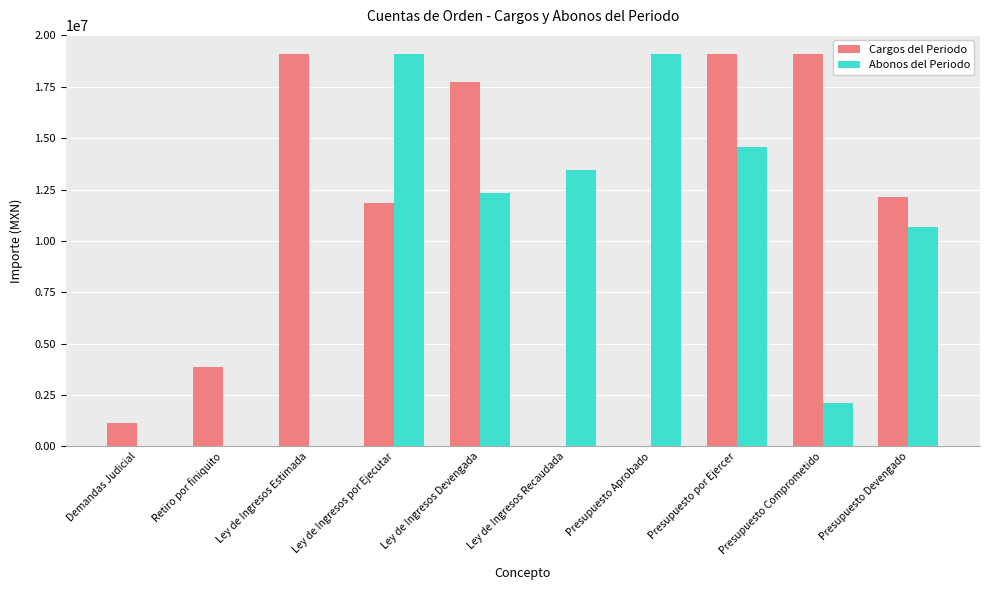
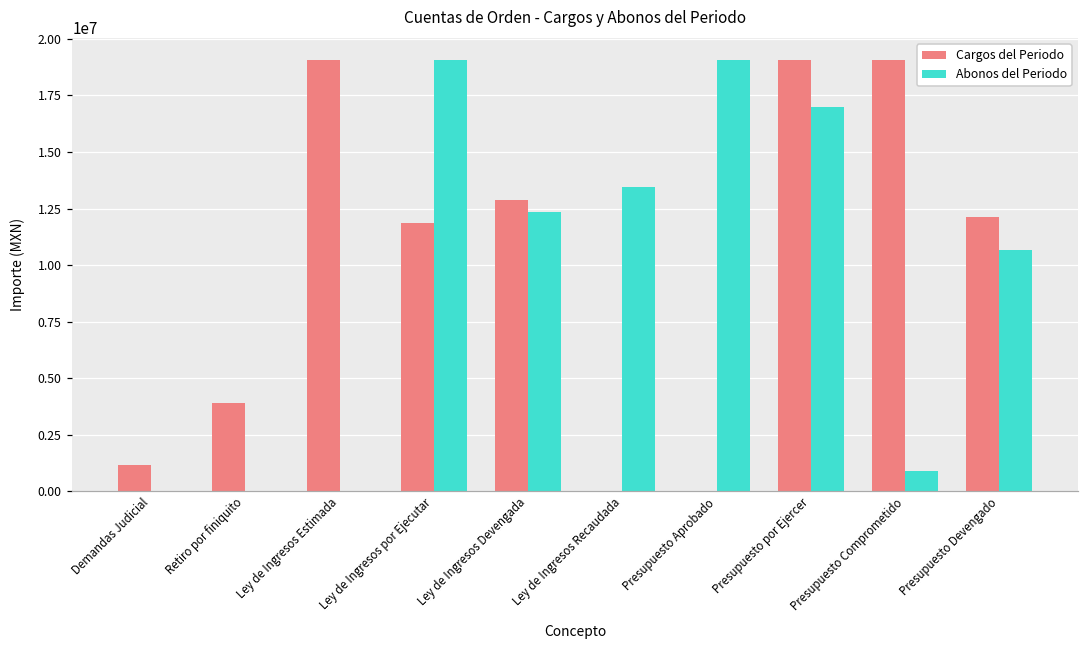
  {
    "Cargos del Periodo": {
      "Demandas Judicial": 1100000,
      "Retiro por finiquito": 3900000,
      "Ley de Ingresos Estimada": 19100000,
      "Ley de Ingresos por Ejecutar": 11800000,
-     "Ley de Ingresos Devengada": 17700000,
+     "Ley de Ingresos Devengada": 12900000,
      "Ley de Ingresos Recaudada": 0,
      "Presupuesto Aprobado": 0,
      "Presupuesto por Ejercer": 19100000,
      "Presupuesto Comprometido": 19100000,
      "Presupuesto Devengado": 12100000
    },
    "Abonos del Periodo": {
      "Demandas Judicial": 0,
      "Retiro por finiquito": 0,
      "Ley de Ingresos Estimada": 0,
      "Ley de Ingresos por Ejecutar": 19100000,
      "Ley de Ingresos Devengada": 12300000,
      "Ley de Ingresos Recaudada": 13500000,
      "Presupuesto Aprobado": 19100000,
-     "Presupuesto por Ejercer": 14600000,
-     "Presupuesto Comprometido": 2100000,
+     "Presupuesto por Ejercer": 17000000,
+     "Presupuesto Comprometido": 900000,
      "Presupuesto Devengado": 10700000
    }
  }
